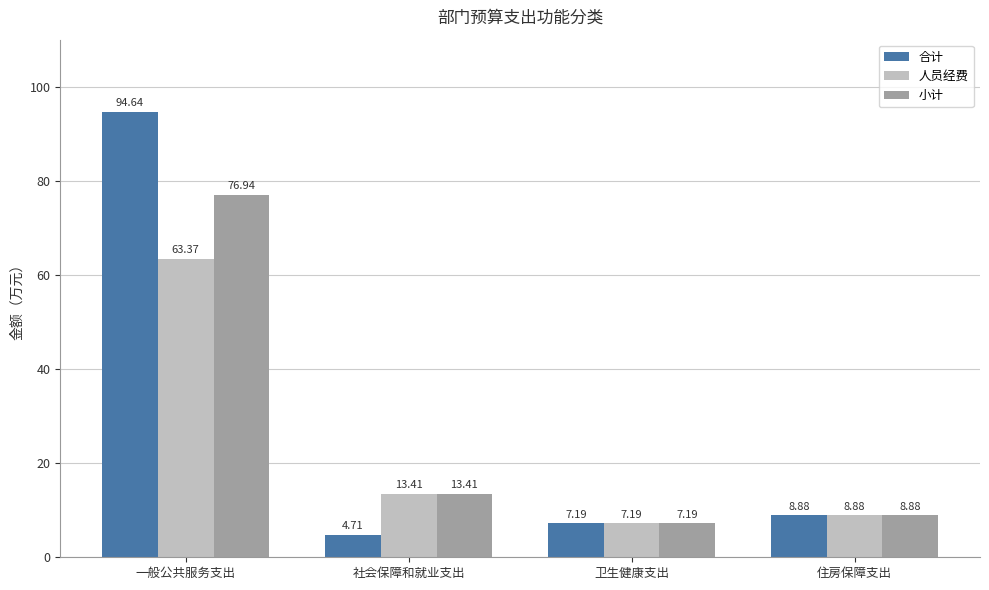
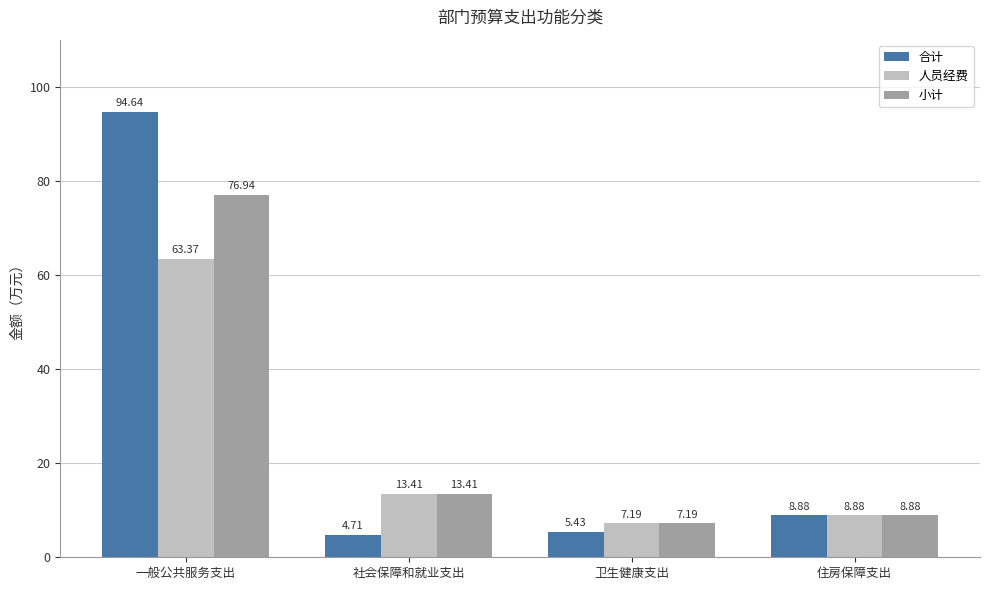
  {
    "合计": {
      "一般公共服务支出": 94.64,
      "社会保障和就业支出": 4.71,
-     "卫生健康支出": 7.19,
+     "卫生健康支出": 5.43,
      "住房保障支出": 8.88
    }
  }
